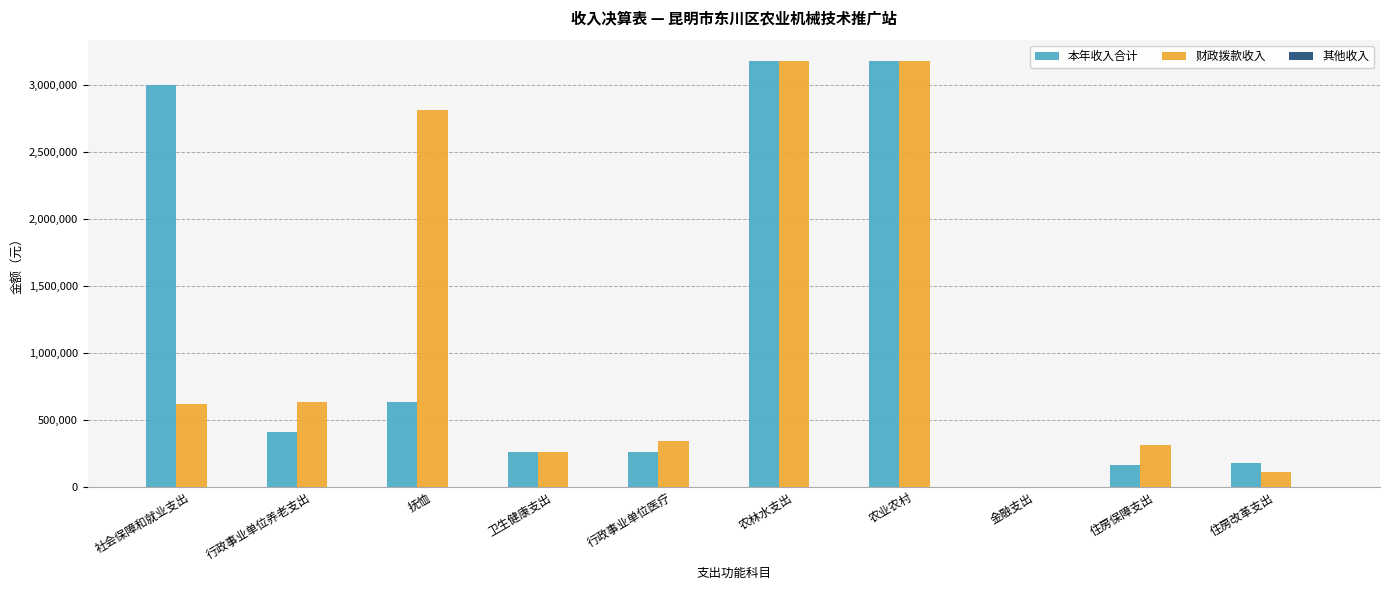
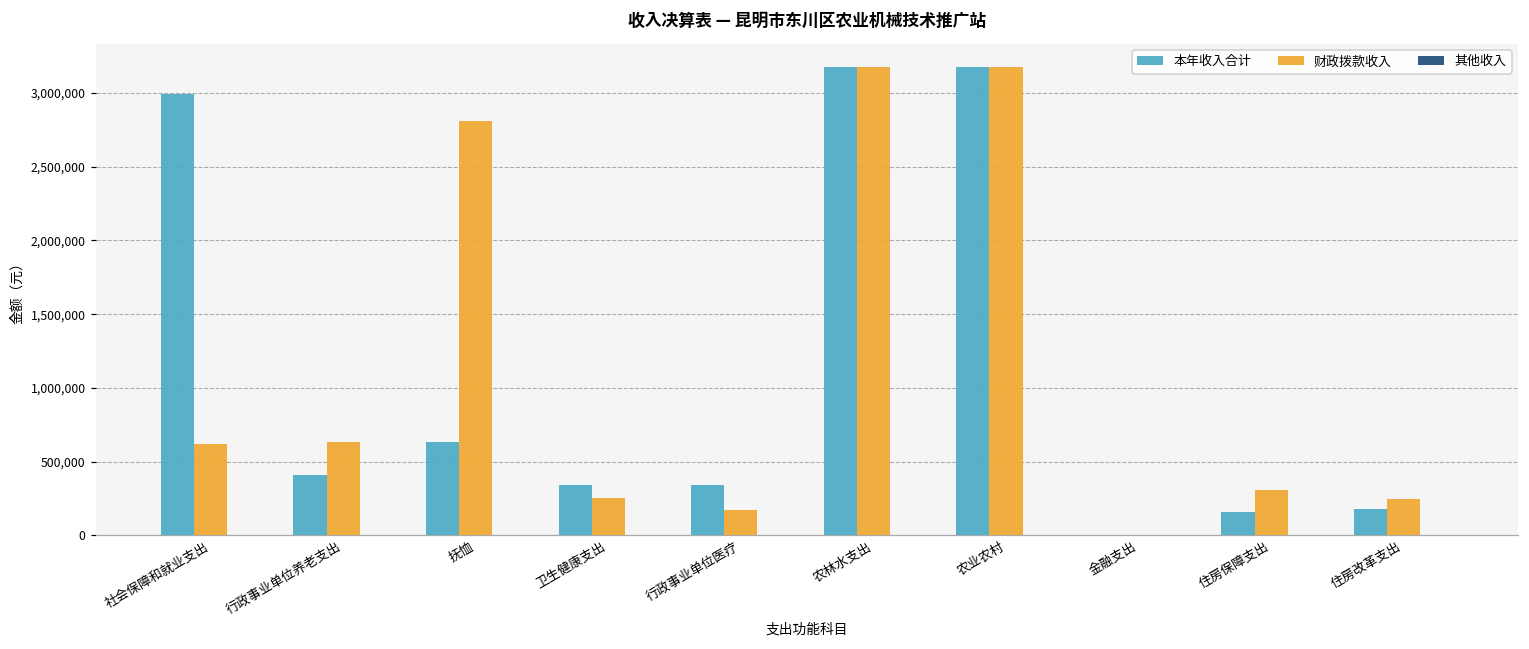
  {
    "本年收入合计": {
      "社会保障和就业支出": "2,990,000",
      "行政事业单位养老支出": "410,000",
      "抚恤": "630,000",
-     "卫生健康支出": "260,000",
-     "行政事业单位医疗": "260,000",
+     "卫生健康支出": "340,000",
+     "行政事业单位医疗": "340,000",
      "农林水支出": "3,180,000",
      "农业农村": "3,180,000",
      "住房保障支出": "160,000",
      "住房改革支出": "180,000"
    },
    "财政拨款收入": {
      "社会保障和就业支出": "620,000",
      "行政事业单位养老支出": "630,000",
      "抚恤": "2,810,000",
      "卫生健康支出": "250,000",
-     "行政事业单位医疗": "340,000",
+     "行政事业单位医疗": "170,000",
      "农林水支出": "3,180,000",
      "农业农村": "3,180,000",
      "金融支出": "0",
      "住房保障支出": "310,000",
-     "住房改革支出": "110,000"
+     "住房改革支出": "240,000"
    },
    "其他收入": {
      "社会保障和就业支出": "0",
      "行政事业单位养老支出": "0",
      "抚恤": "0",
      "卫生健康支出": "0",
      "行政事业单位医疗": "0",
      "农林水支出": "0",
      "农业农村": "0",
      "住房保障支出": "0",
      "住房改革支出": "0"
    }
  }
